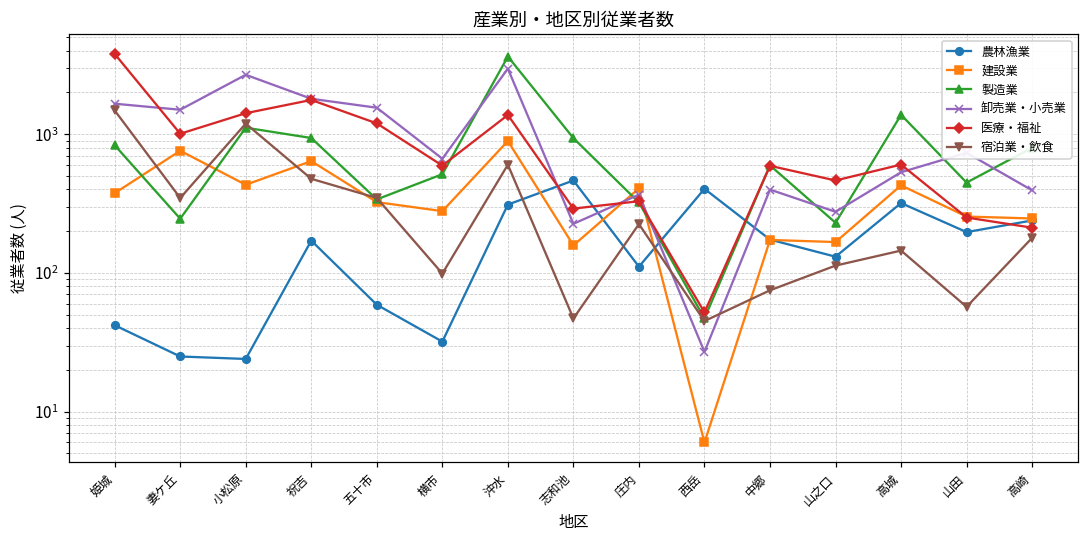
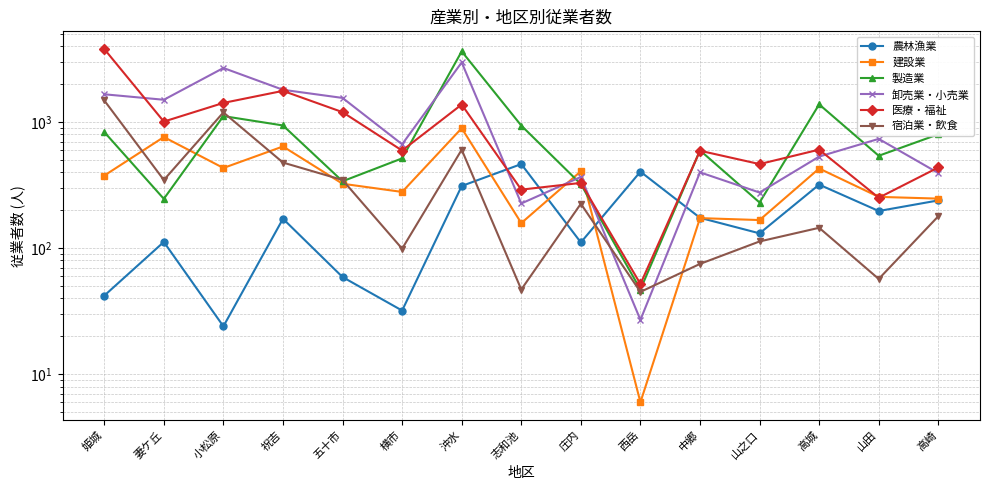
  {
    "農林漁業": {
      "姫城": 42,
-     "妻ケ丘": 25,
+     "妻ケ丘": 110,
      "小松原": 24,
      "祝吉": 170,
      "五十市": 60,
      "横市": 32,
      "沖水": 310,
      "志和池": 460,
      "庄内": 110,
      "西岳": 400,
      "山之口": 130,
      "高城": 320,
      "山田": 200
    },
    "建設業": {
      "姫城": 380,
      "妻ケ丘": 800,
      "小松原": 430,
      "祝吉": 600,
      "横市": 280,
      "沖水": 900,
      "志和池": 160,
      "庄内": 410,
      "西岳": 6,
      "山之口": 170,
      "高城": 430
    },
    "製造業": {
      "姫城": 800,
      "妻ケ丘": 250,
      "小松原": 1100,
      "祝吉": 900,
      "横市": 520,
      "沖水": 3600,
      "志和池": 900,
      "山之口": 230,
      "高城": 1400,
-     "山田": 450
+     "山田": 540
    },
    "卸売業・小売業": {
      "姫城": 1700,
      "妻ケ丘": 1500,
      "小松原": 2700,
      "五十市": 1600,
      "横市": 700,
      "沖水": 3000,
      "志和池": 230,
      "庄内": 370,
      "西岳": 27,
      "中郷": 400,
      "山之口": 280,
      "高城": 530,
      "山田": 700,
      "高崎": 390
    },
    "医療・福祉": {
      "姫城": 3800,
      "妻ケ丘": 1000,
      "小松原": 1400,
      "五十市": 1200,
      "横市": 600,
      "沖水": 1400,
      "志和池": 290,
      "西岳": 52,
      "山之口": 460,
      "高城": 600,
-     "高崎": 210
+     "高崎": 440
    },
    "宿泊業・飲食": {
      "姫城": 1500,
      "妻ケ丘": 350,
      "小松原": 1200,
      "祝吉": 480,
      "横市": 100,
      "沖水": 600,
      "志和池": 47,
      "庄内": 230,
      "中郷": 80,
      "山之口": 110,
      "高城": 150,
      "山田": 60,
      "高崎": 180
    }
  }
